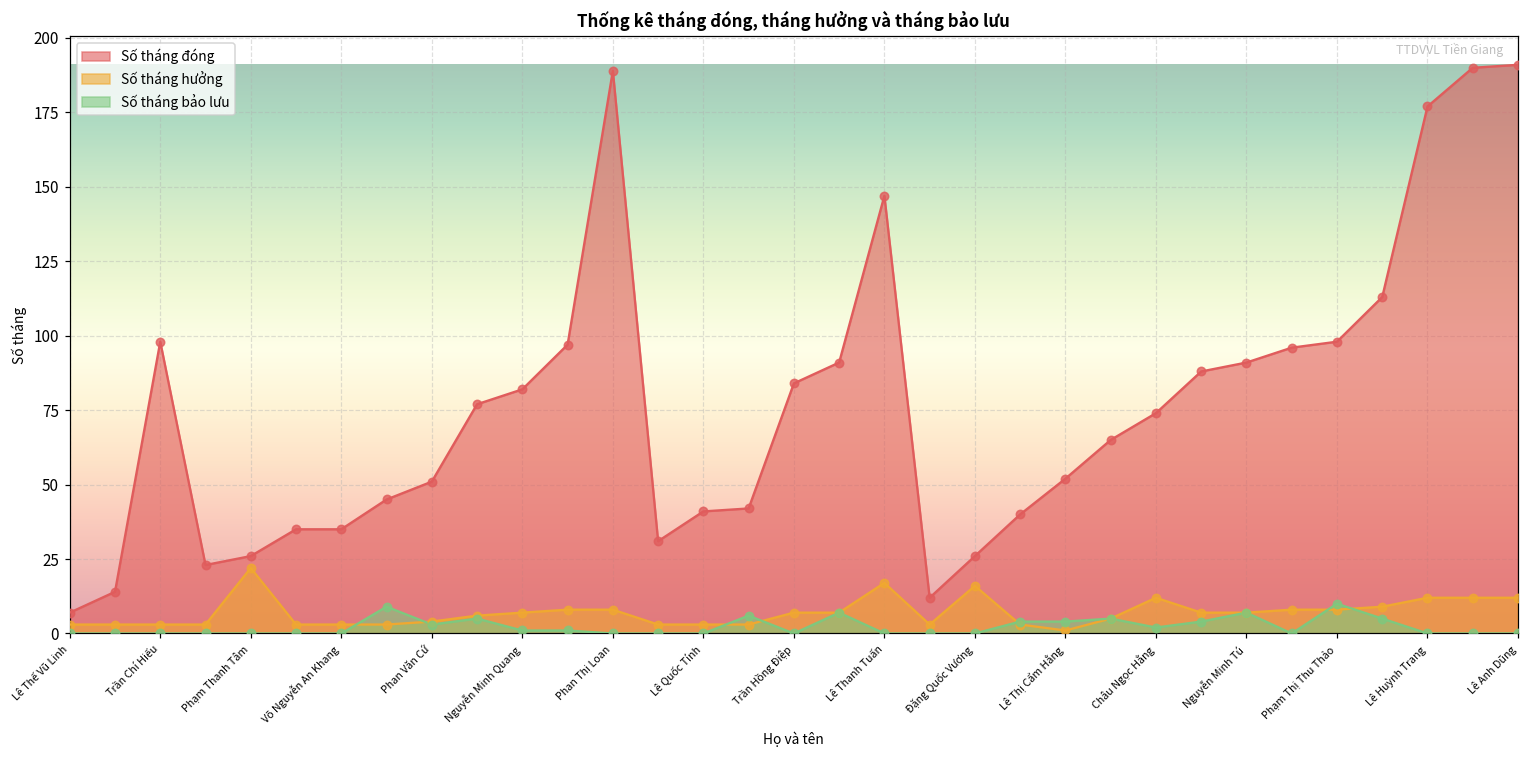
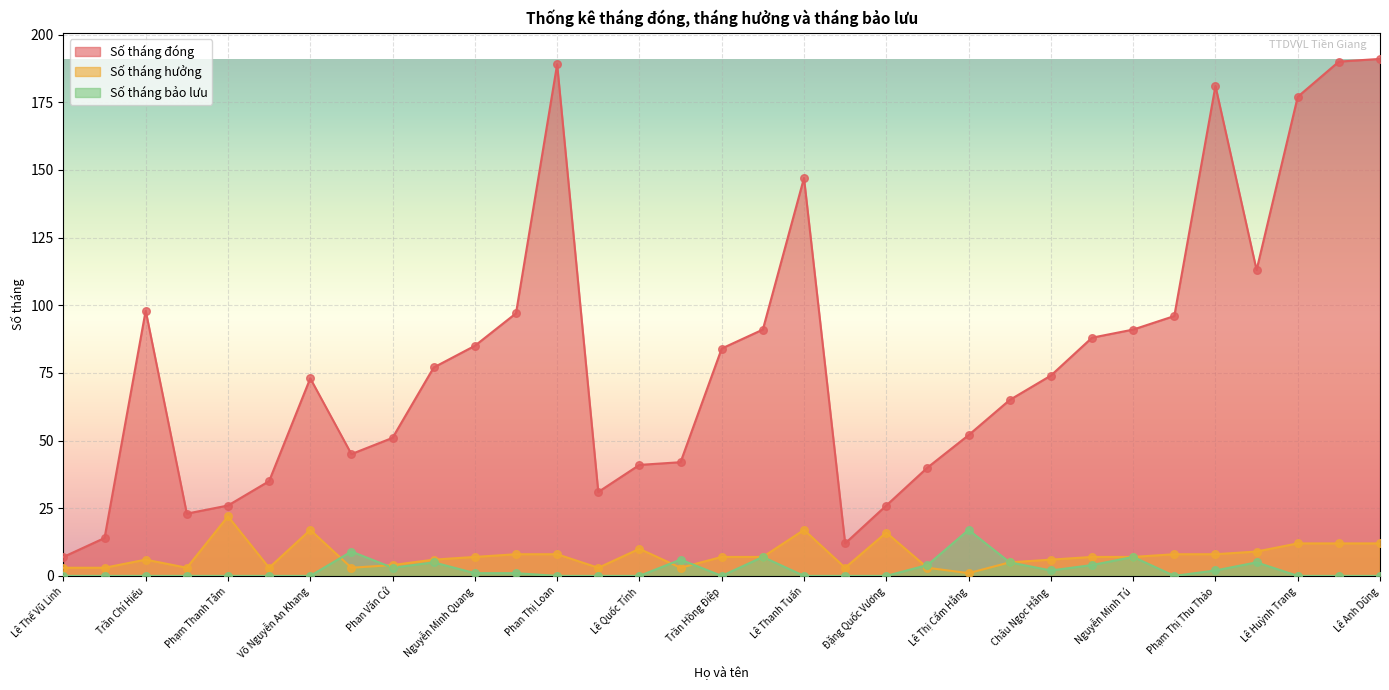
  {
    "Số tháng đóng": {
      "Lê Thế Vũ Linh": 7,
      "Trần Chí Hiếu": 98,
      "Phạm Thanh Tâm": 26,
-     "Võ Nguyễn An Khang": 35,
+     "Võ Nguyễn An Khang": 73,
      "Phan Văn Cứ": 51,
-     "Nguyễn Minh Quang": 82,
+     "Nguyễn Minh Quang": 85,
      "Phan Thị Loan": 189,
      "Lê Quốc Tính": 41,
      "Trần Hồng Điệp": 84,
      "Lê Thanh Tuấn": 147,
      "Đặng Quốc Vương": 26,
      "Lê Thị Cẩm Hằng": 52,
      "Châu Ngọc Hằng": 74,
      "Nguyễn Minh Tú": 91,
-     "Phạm Thị Thu Thảo": 98,
+     "Phạm Thị Thu Thảo": 181,
      "Lê Huỳnh Trang": 177,
      "Lê Anh Dũng": 191
    },
    "Số tháng hưởng": {
      "Lê Thế Vũ Linh": 3,
-     "Trần Chí Hiếu": 3,
+     "Trần Chí Hiếu": 6,
      "Phạm Thanh Tâm": 22,
-     "Võ Nguyễn An Khang": 3,
+     "Võ Nguyễn An Khang": 17,
      "Phan Văn Cứ": 4,
      "Nguyễn Minh Quang": 7,
      "Phan Thị Loan": 8,
-     "Lê Quốc Tính": 3,
+     "Lê Quốc Tính": 10,
      "Trần Hồng Điệp": 7,
      "Lê Thanh Tuấn": 17,
      "Đặng Quốc Vương": 16,
      "Lê Thị Cẩm Hằng": 1,
-     "Châu Ngọc Hằng": 12,
+     "Châu Ngọc Hằng": 6,
      "Phạm Thị Thu Thảo": 8,
      "Lê Huỳnh Trang": 12,
      "Lê Anh Dũng": 12
    },
    "Số tháng bảo lưu": {
      "Lê Thế Vũ Linh": 0,
      "Trần Chí Hiếu": 0,
      "Phạm Thanh Tâm": 0,
      "Võ Nguyễn An Khang": 0,
      "Phan Văn Cứ": 3,
      "Nguyễn Minh Quang": 1,
      "Phan Thị Loan": 0,
      "Lê Quốc Tính": 0,
      "Trần Hồng Điệp": 0,
      "Lê Thanh Tuấn": 0,
      "Đặng Quốc Vương": 0,
-     "Lê Thị Cẩm Hằng": 4,
+     "Lê Thị Cẩm Hằng": 17,
      "Châu Ngọc Hằng": 2,
-     "Phạm Thị Thu Thảo": 10,
+     "Phạm Thị Thu Thảo": 2,
      "Lê Huỳnh Trang": 0,
      "Lê Anh Dũng": 0
    }
  }
